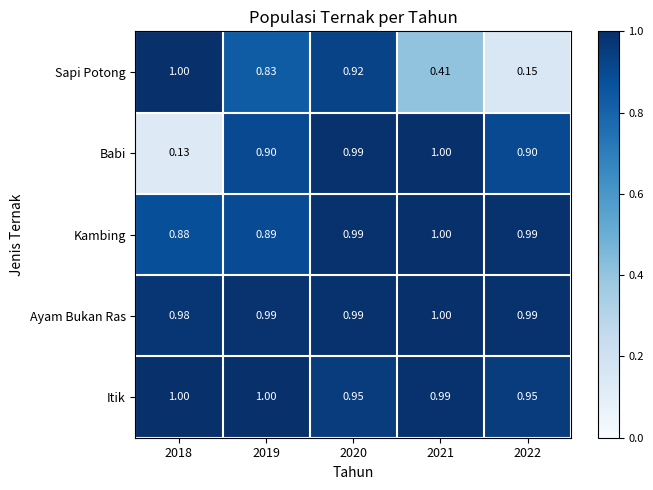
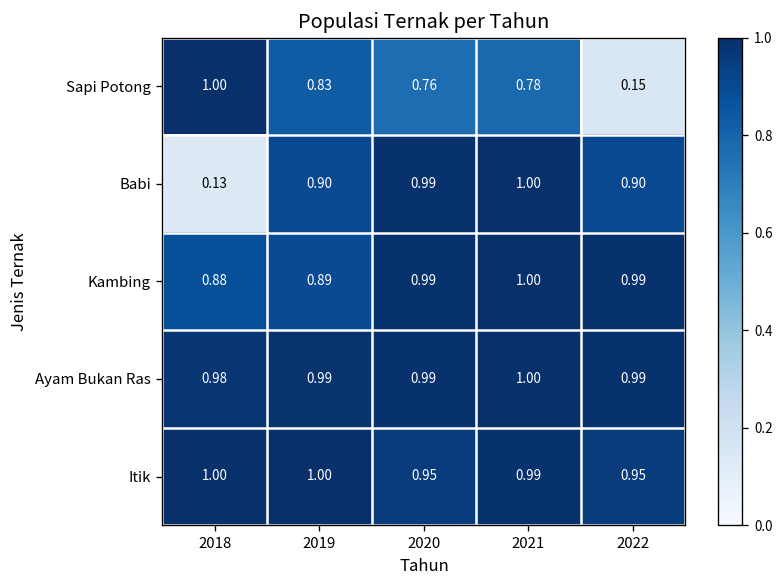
  {
    "Sapi Potong": {
      "2018": 1.00,
      "2019": 0.83,
-     "2020": 0.92,
-     "2021": 0.41,
+     "2020": 0.76,
+     "2021": 0.78,
      "2022": 0.15
    },
    "Babi": {
      "2018": 0.13,
      "2019": 0.90,
      "2020": 0.99,
      "2021": 1.00,
      "2022": 0.90
    },
    "Kambing": {
      "2018": 0.88,
      "2019": 0.89,
      "2020": 0.99,
      "2021": 1.00,
      "2022": 0.99
    },
    "Ayam Bukan Ras": {
      "2018": 0.98,
      "2019": 0.99,
      "2020": 0.99,
      "2021": 1.00,
      "2022": 0.99
    },
    "Itik": {
      "2018": 1.00,
      "2019": 1.00,
      "2020": 0.95,
      "2021": 0.99,
      "2022": 0.95
    }
  }
